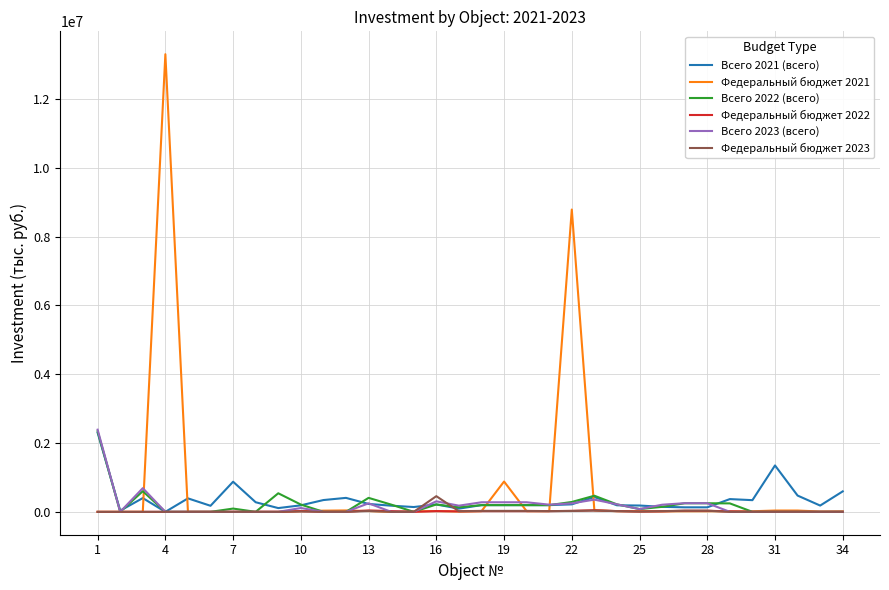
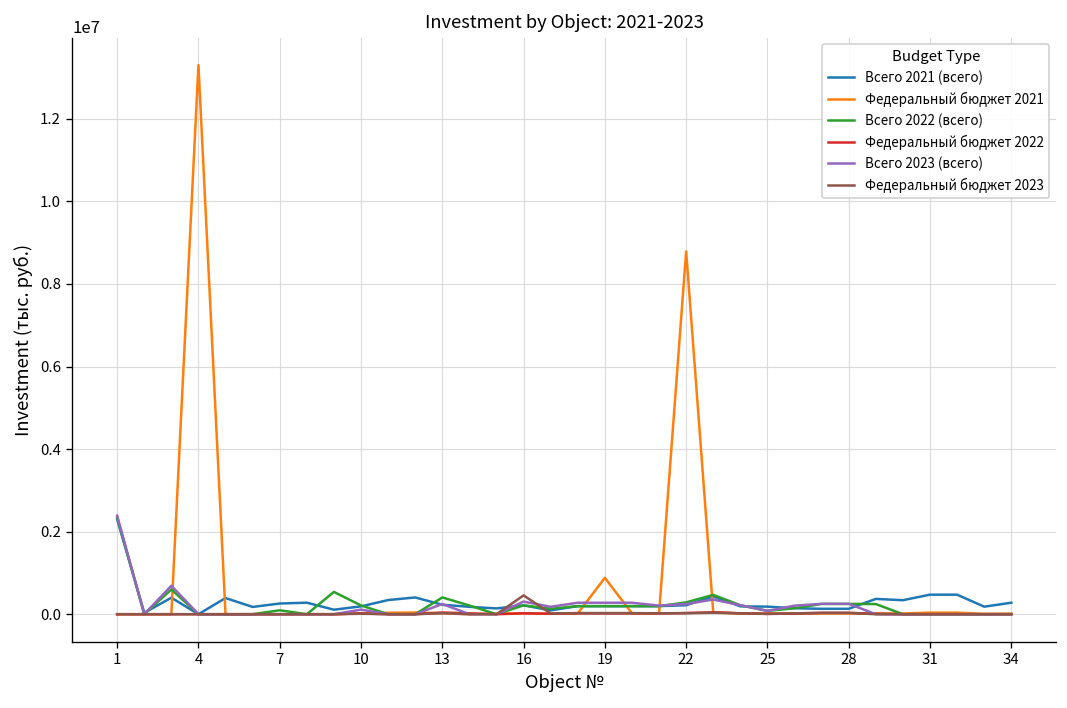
  {
    "Всего 2021 (всего)": {
-     "7": 900000,
+     "7": 300000,
      "25": 200000,
      "28": 100000,
-     "31": 1300000,
-     "34": 600000
+     "31": 500000,
+     "34": 300000
    },
    "Федеральный бюджет 2021": {
      "4": 13300000,
      "19": 900000,
      "22": 8800000
    },
    "Всего 2022 (всего)": {
      "7": 100000,
      "13": 400000
    },
    "Всего 2023 (всего)": {
      "10": 100000,
      "16": 300000,
      "19": 300000
    },
    "Федеральный бюджет 2023": {
      "16": 500000
    }
  }
